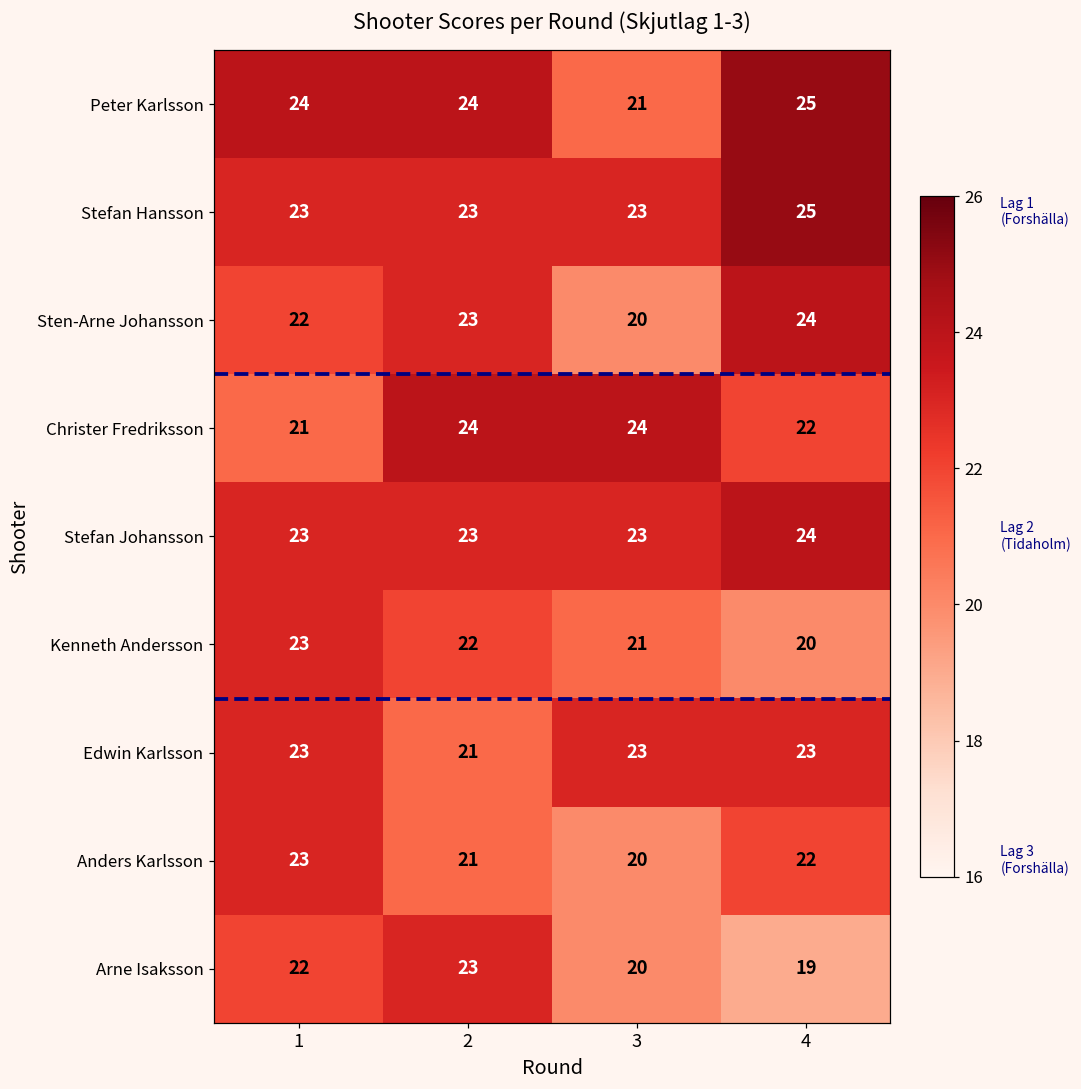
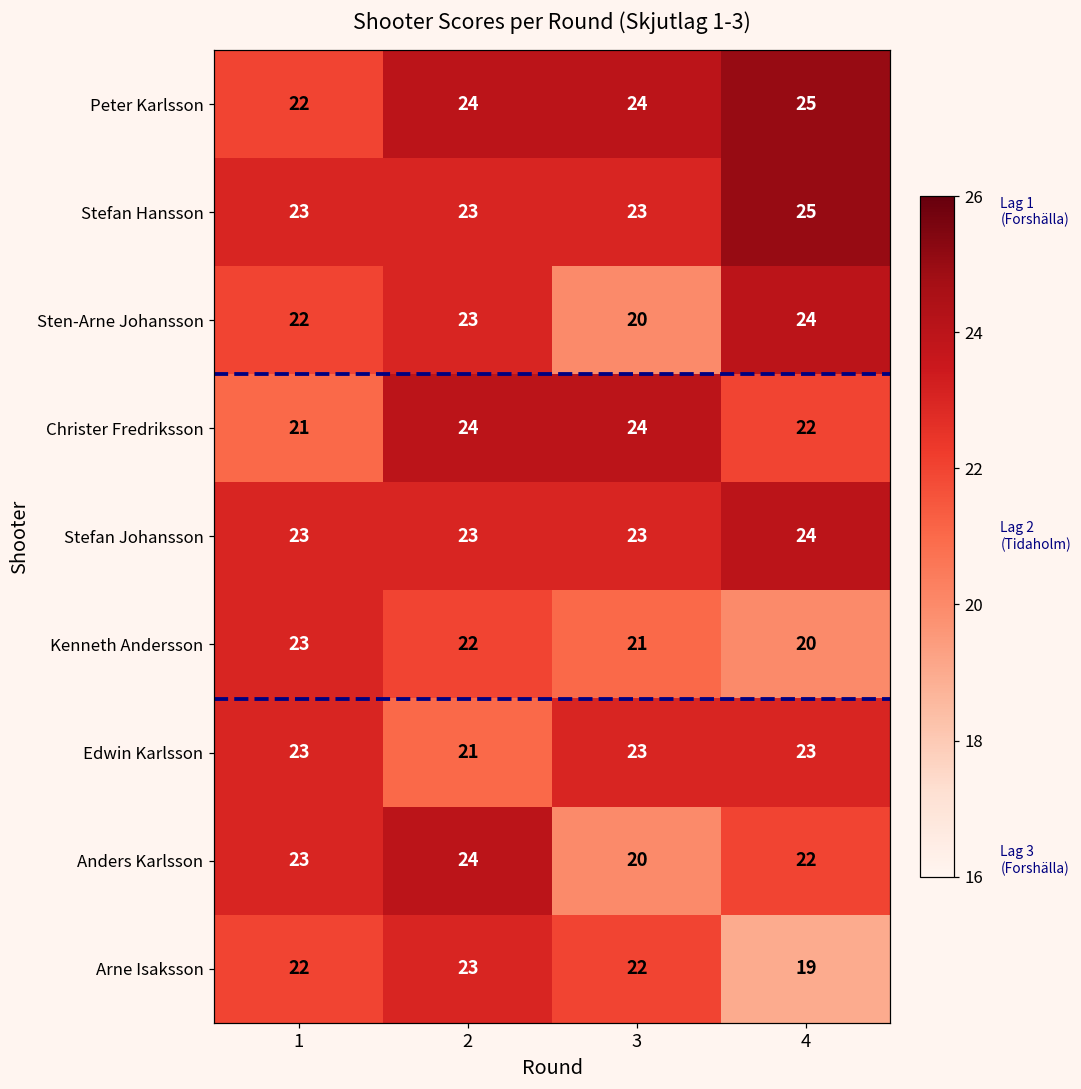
  {
    "Peter Karlsson": {
-     "1": 24,
+     "1": 22,
      "2": 24,
-     "3": 21,
+     "3": 24,
      "4": 25
    },
    "Stefan Hansson": {
      "1": 23,
      "2": 23,
      "3": 23,
      "4": 25
    },
    "Sten-Arne Johansson": {
      "1": 22,
      "2": 23,
      "3": 20,
      "4": 24
    },
    "Christer Fredriksson": {
      "1": 21,
      "2": 24,
      "3": 24,
      "4": 22
    },
    "Stefan Johansson": {
      "1": 23,
      "2": 23,
      "3": 23,
      "4": 24
    },
    "Kenneth Andersson": {
      "1": 23,
      "2": 22,
      "3": 21,
      "4": 20
    },
    "Edwin Karlsson": {
      "1": 23,
      "2": 21,
      "3": 23,
      "4": 23
    },
    "Anders Karlsson": {
      "1": 23,
-     "2": 21,
+     "2": 24,
      "3": 20,
      "4": 22
    },
    "Arne Isaksson": {
      "1": 22,
      "2": 23,
-     "3": 20,
+     "3": 22,
      "4": 19
    }
  }
